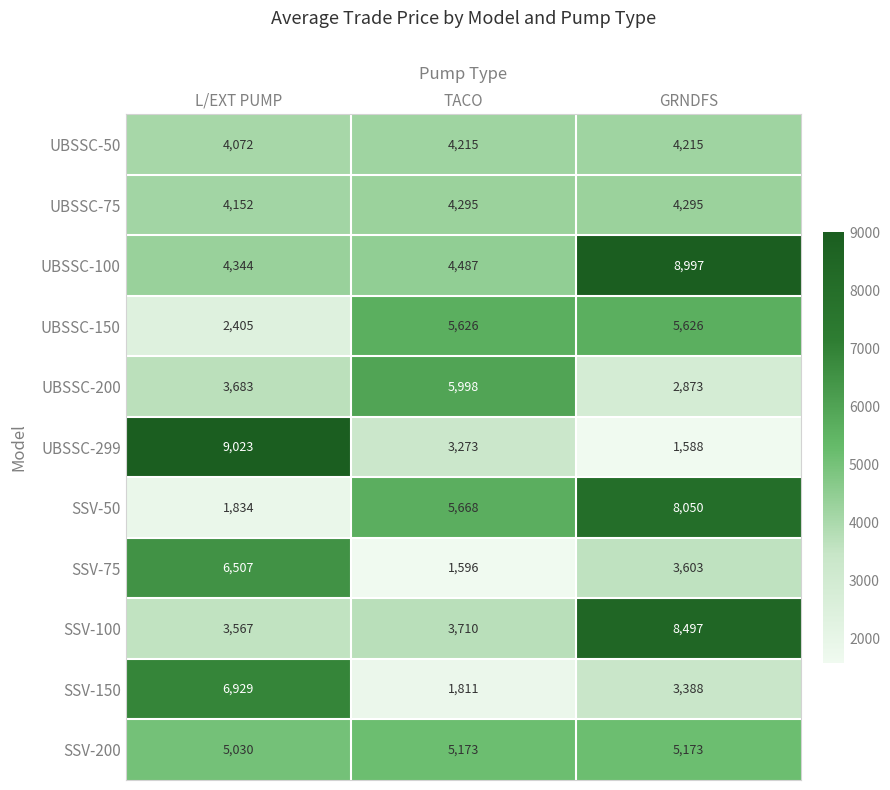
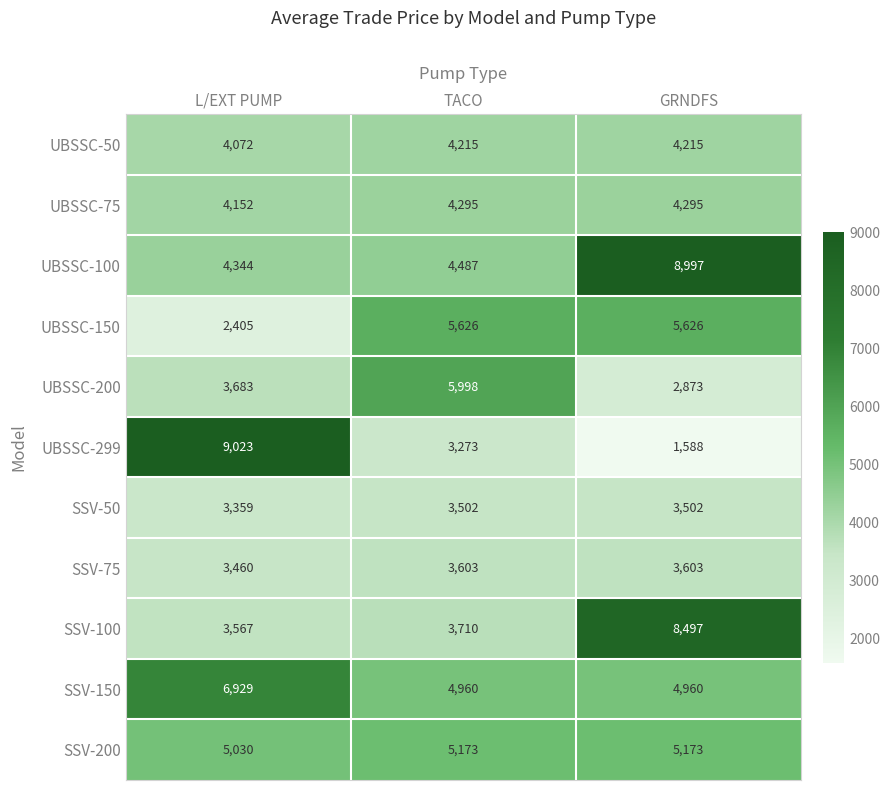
  {
    "UBSSC-50": {
      "L/EXT PUMP": "4,072",
      "TACO": "4,215",
      "GRNDFS": "4,215"
    },
    "UBSSC-75": {
      "L/EXT PUMP": "4,152",
      "TACO": "4,295",
      "GRNDFS": "4,295"
    },
    "UBSSC-100": {
      "L/EXT PUMP": "4,344",
      "TACO": "4,487",
      "GRNDFS": "8,997"
    },
    "UBSSC-150": {
      "L/EXT PUMP": "2,405",
      "TACO": "5,626",
      "GRNDFS": "5,626"
    },
    "UBSSC-200": {
      "L/EXT PUMP": "3,683",
      "TACO": "5,998",
      "GRNDFS": "2,873"
    },
    "UBSSC-299": {
      "L/EXT PUMP": "9,023",
      "TACO": "3,273",
      "GRNDFS": "1,588"
    },
    "SSV-50": {
-     "L/EXT PUMP": "1,834",
-     "TACO": "5,668",
-     "GRNDFS": "8,050"
+     "L/EXT PUMP": "3,359",
+     "TACO": "3,502",
+     "GRNDFS": "3,502"
    },
    "SSV-75": {
-     "L/EXT PUMP": "6,507",
-     "TACO": "1,596",
+     "L/EXT PUMP": "3,460",
+     "TACO": "3,603",
      "GRNDFS": "3,603"
    },
    "SSV-100": {
      "L/EXT PUMP": "3,567",
      "TACO": "3,710",
      "GRNDFS": "8,497"
    },
    "SSV-150": {
      "L/EXT PUMP": "6,929",
-     "TACO": "1,811",
-     "GRNDFS": "3,388"
+     "TACO": "4,960",
+     "GRNDFS": "4,960"
    },
    "SSV-200": {
      "L/EXT PUMP": "5,030",
      "TACO": "5,173",
      "GRNDFS": "5,173"
    }
  }
